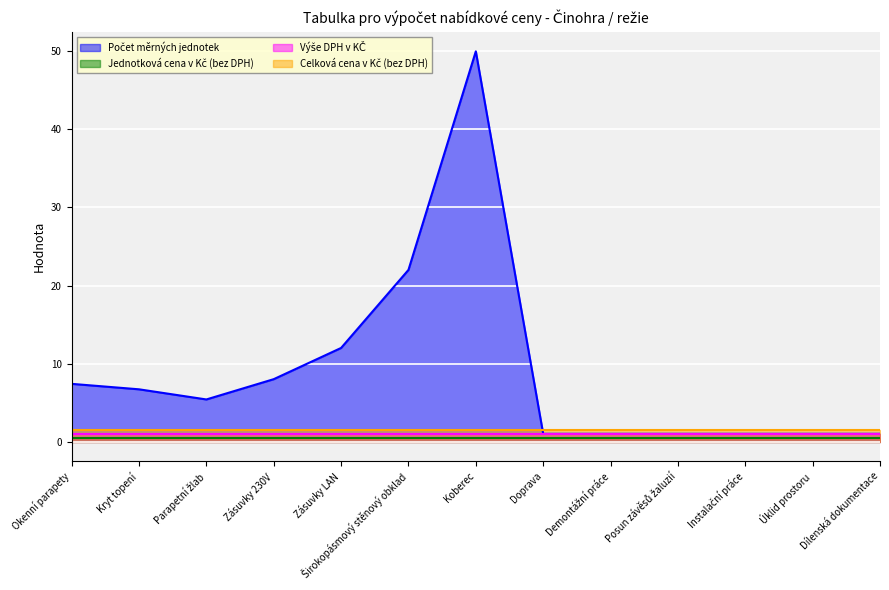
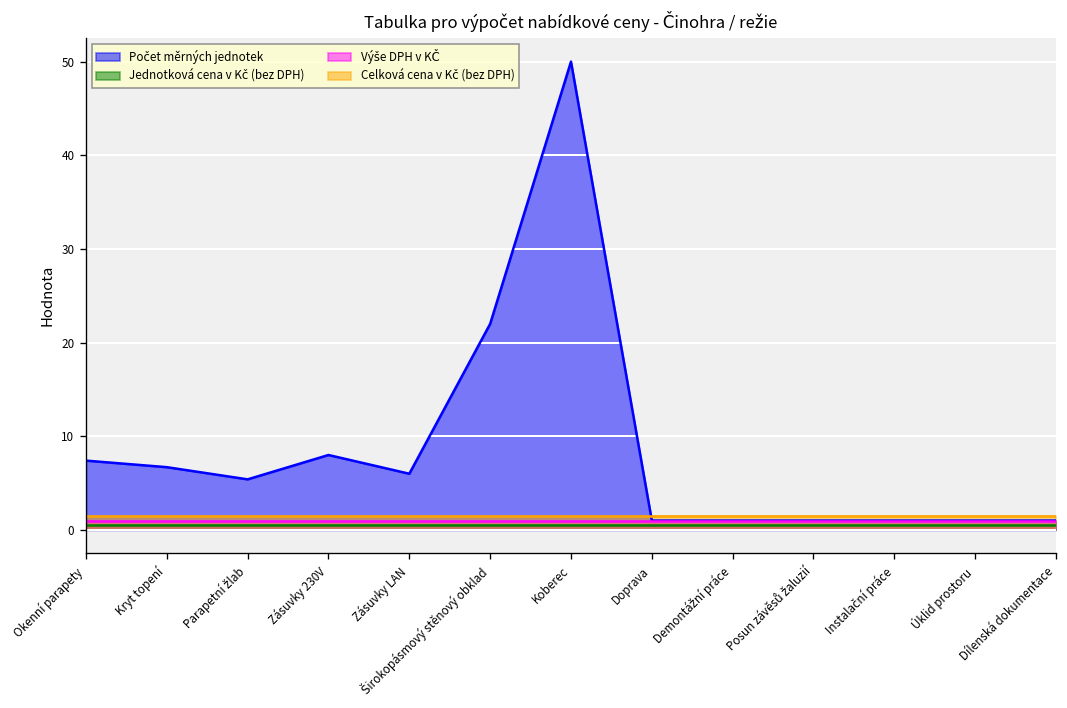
  {
    "Počet měrných jednotek": {
      "Okenní parapety": 7,
      "Kryt topení": 7,
      "Parapetní žlab": 5,
      "Zásuvky 230V": 8,
-     "Zásuvky LAN": 12,
+     "Zásuvky LAN": 6,
      "Širokopásmový stěnový obklad": 22,
      "Koberec": 50
    },
    "Jednotková cena v Kč (bez DPH)": {
      "Okenní parapety": 1,
      "Kryt topení": 1,
      "Parapetní žlab": 1,
      "Zásuvky 230V": 1,
      "Zásuvky LAN": 1,
      "Širokopásmový stěnový obklad": 1,
      "Koberec": 1,
      "Doprava": 1,
      "Demontážní práce": 1,
      "Posun závěsů žaluzií": 1,
      "Instalační práce": 1,
      "Úklid prostoru": 1,
      "Dílenská dokumentace": 1
    },
    "Výše DPH v KČ": {
      "Okenní parapety": 1,
      "Kryt topení": 1,
      "Parapetní žlab": 1,
      "Zásuvky 230V": 1,
      "Zásuvky LAN": 1,
      "Širokopásmový stěnový obklad": 1,
      "Koberec": 1
    },
    "Celková cena v Kč (bez DPH)": {
      "Okenní parapety": 2,
      "Kryt topení": 2,
      "Parapetní žlab": 2,
      "Zásuvky 230V": 2,
      "Zásuvky LAN": 2,
      "Širokopásmový stěnový obklad": 2,
      "Koberec": 2,
      "Doprava": 2,
      "Demontážní práce": 2,
      "Posun závěsů žaluzií": 2,
      "Instalační práce": 2,
      "Úklid prostoru": 2,
      "Dílenská dokumentace": 2
    }
  }
